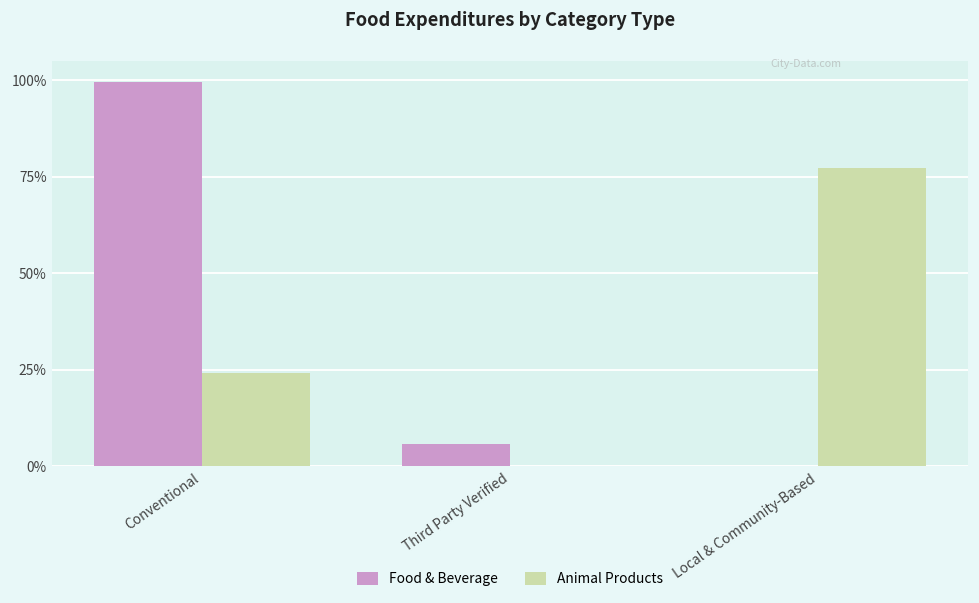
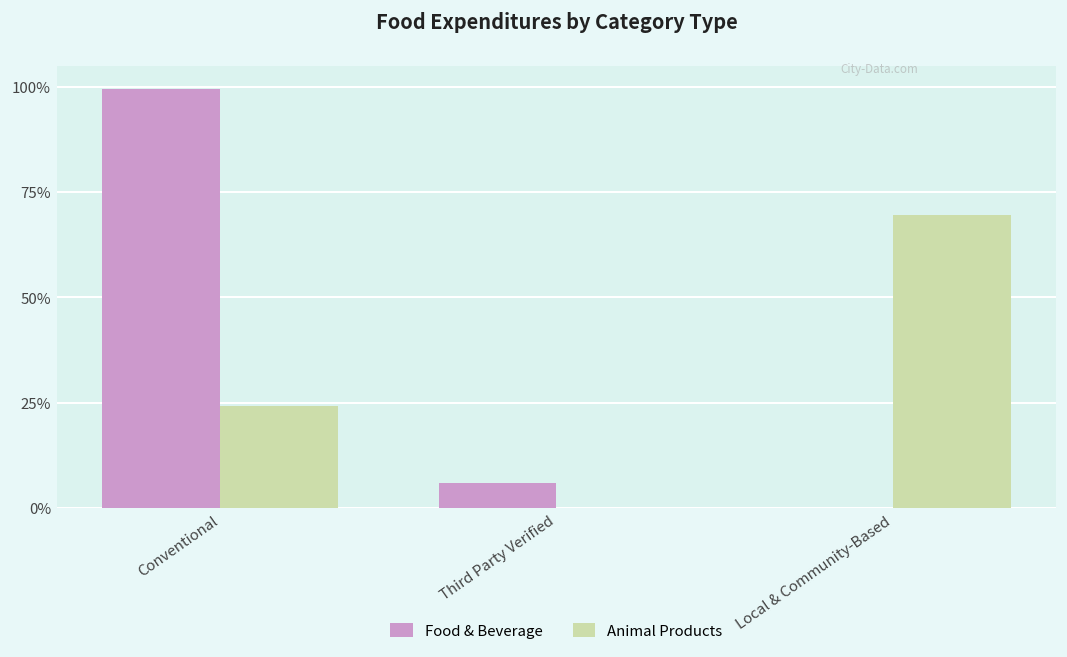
  {
    "Food & Beverage": {
      "Conventional": "100%",
      "Third Party Verified": "6%",
      "Local & Community-Based": "0%"
    },
    "Animal Products": {
      "Conventional": "24%",
      "Third Party Verified": "0%",
-     "Local & Community-Based": "77%"
+     "Local & Community-Based": "70%"
    }
  }
